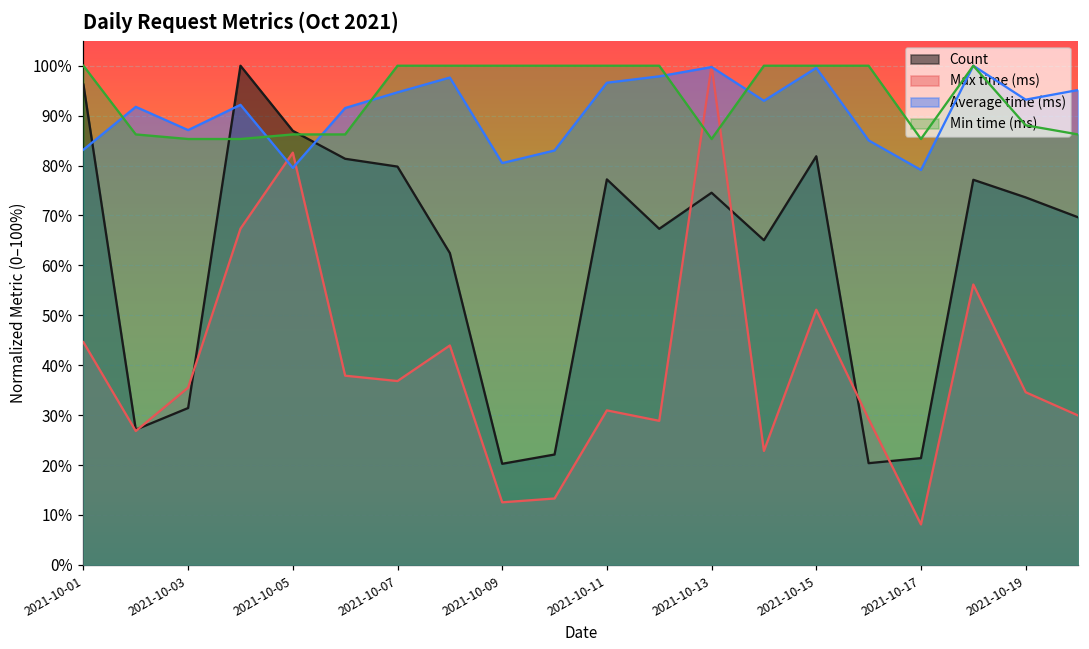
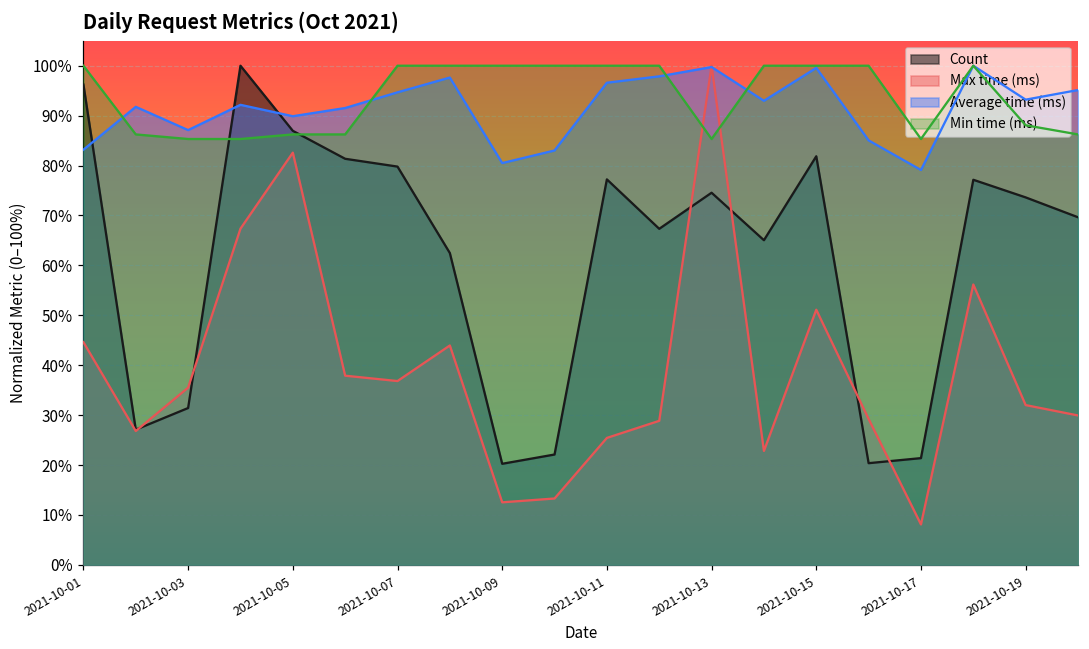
  {
    "Count": {
      "2021-10-01": "96%",
      "2021-10-03": "31%",
      "2021-10-05": "87%",
      "2021-10-07": "80%",
      "2021-10-09": "20%",
      "2021-10-11": "77%",
      "2021-10-13": "75%",
      "2021-10-15": "82%",
      "2021-10-17": "21%",
      "2021-10-19": "74%"
    },
    "Max time (ms)": {
      "2021-10-01": "45%",
      "2021-10-03": "36%",
      "2021-10-05": "83%",
      "2021-10-07": "37%",
      "2021-10-09": "13%",
-     "2021-10-11": "31%",
+     "2021-10-11": "25%",
      "2021-10-15": "51%",
      "2021-10-17": "8%",
-     "2021-10-19": "35%"
+     "2021-10-19": "32%"
    },
    "Average time (ms)": {
      "2021-10-01": "83%",
      "2021-10-03": "87%",
-     "2021-10-05": "80%",
+     "2021-10-05": "90%",
      "2021-10-07": "95%",
      "2021-10-09": "80%",
      "2021-10-11": "97%",
      "2021-10-17": "79%"
    },
    "Min time (ms)": {
      "2021-10-01": "100%",
      "2021-10-03": "85%",
      "2021-10-05": "86%",
      "2021-10-07": "100%",
      "2021-10-09": "100%",
      "2021-10-11": "100%",
      "2021-10-13": "85%",
      "2021-10-17": "85%"
    }
  }
